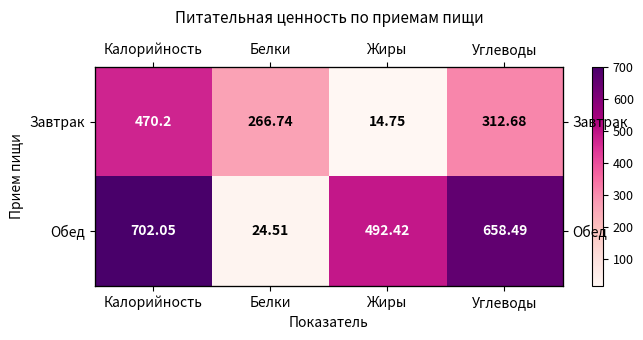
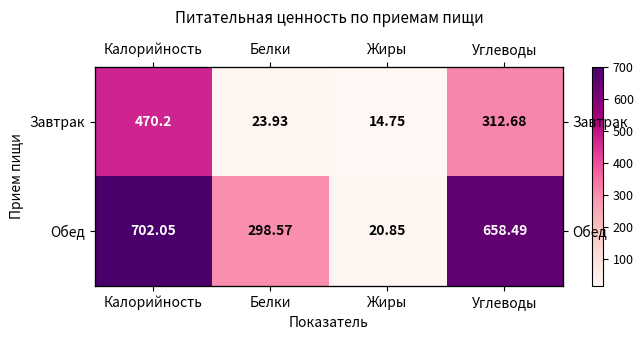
  {
    "Завтрак": {
      "Калорийность": 470.2,
-     "Белки": 266.74,
+     "Белки": 23.93,
      "Жиры": 14.75,
      "Углеводы": 312.68
    },
    "Обед": {
      "Калорийность": 702.05,
-     "Белки": 24.51,
-     "Жиры": 492.42,
+     "Белки": 298.57,
+     "Жиры": 20.85,
      "Углеводы": 658.49
    }
  }
